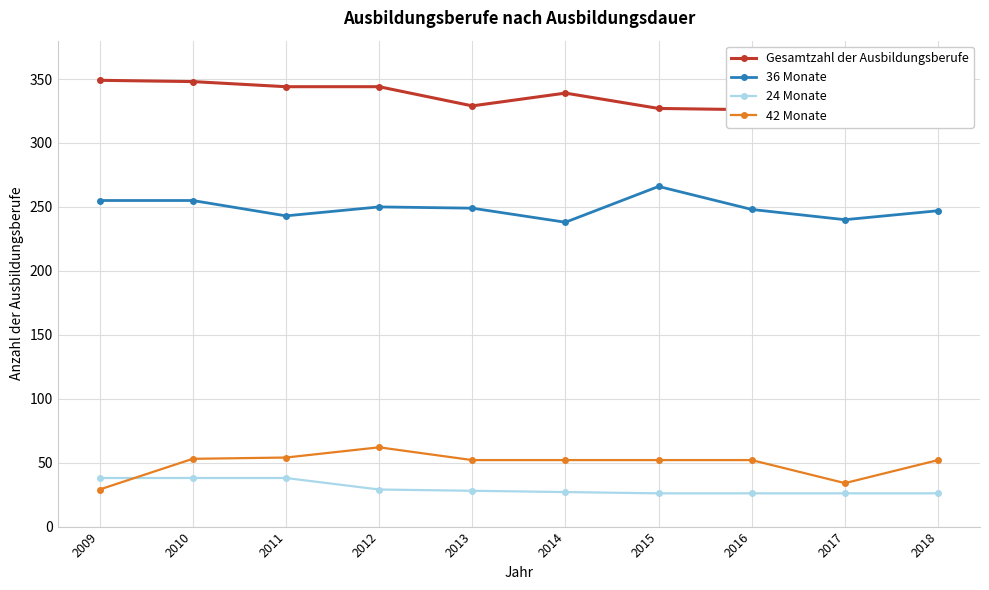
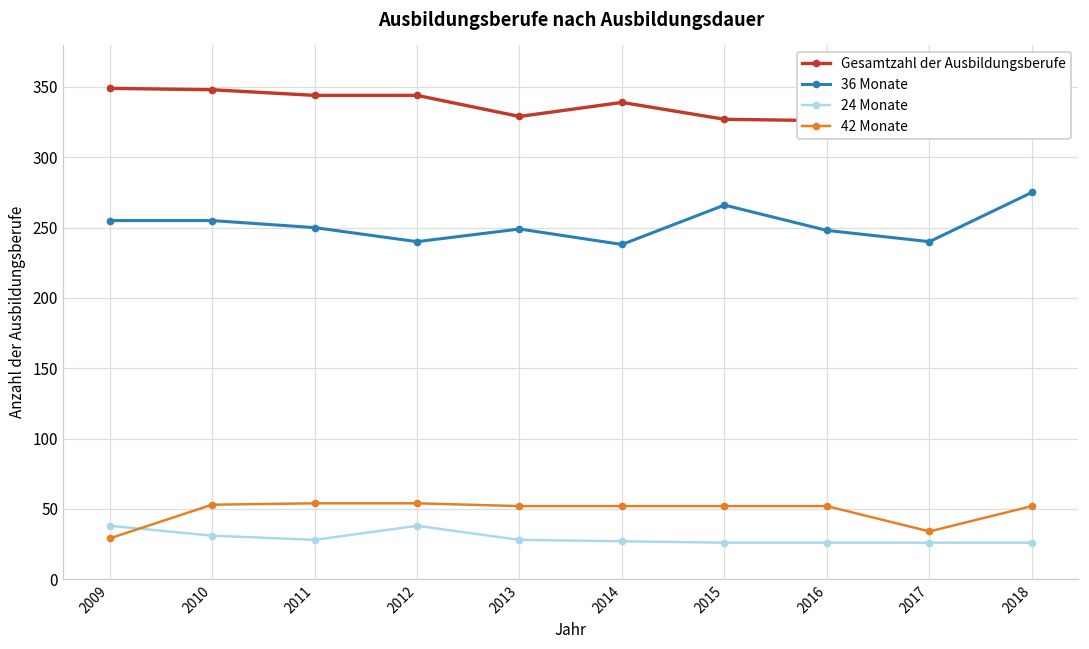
  {
    "Gesamtzahl der Ausbildungsberufe": {
      "2009": 349,
      "2010": 348,
      "2011": 344,
      "2012": 344,
      "2013": 329,
      "2014": 339,
      "2015": 327
    },
    "36 Monate": {
      "2009": 255,
      "2010": 255,
-     "2011": 243,
-     "2012": 250,
+     "2011": 250,
+     "2012": 240,
      "2013": 249,
      "2014": 238,
      "2015": 266,
      "2016": 248,
      "2017": 240,
-     "2018": 247
+     "2018": 275
    },
    "24 Monate": {
      "2009": 38,
-     "2010": 38,
-     "2011": 38,
-     "2012": 29,
+     "2010": 31,
+     "2011": 28,
+     "2012": 38,
      "2013": 28,
      "2014": 27,
      "2015": 26,
      "2016": 26,
      "2017": 26,
      "2018": 26
    },
    "42 Monate": {
      "2009": 29,
      "2010": 53,
      "2011": 54,
-     "2012": 62,
+     "2012": 54,
      "2013": 52,
      "2014": 52,
      "2015": 52,
      "2016": 52,
      "2017": 34,
      "2018": 52
    }
  }
